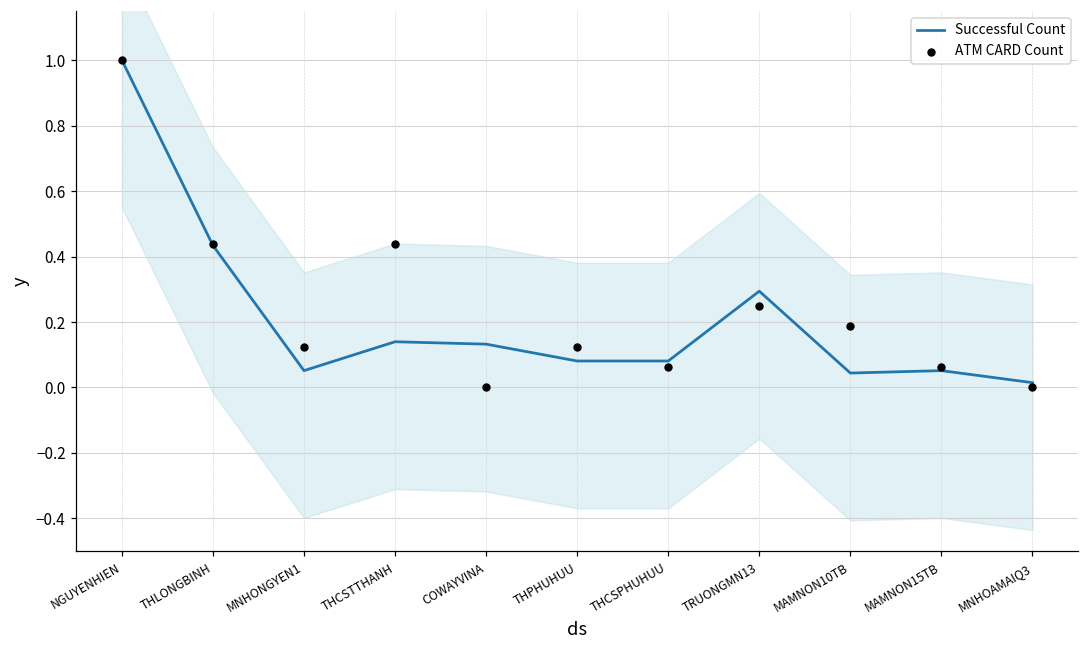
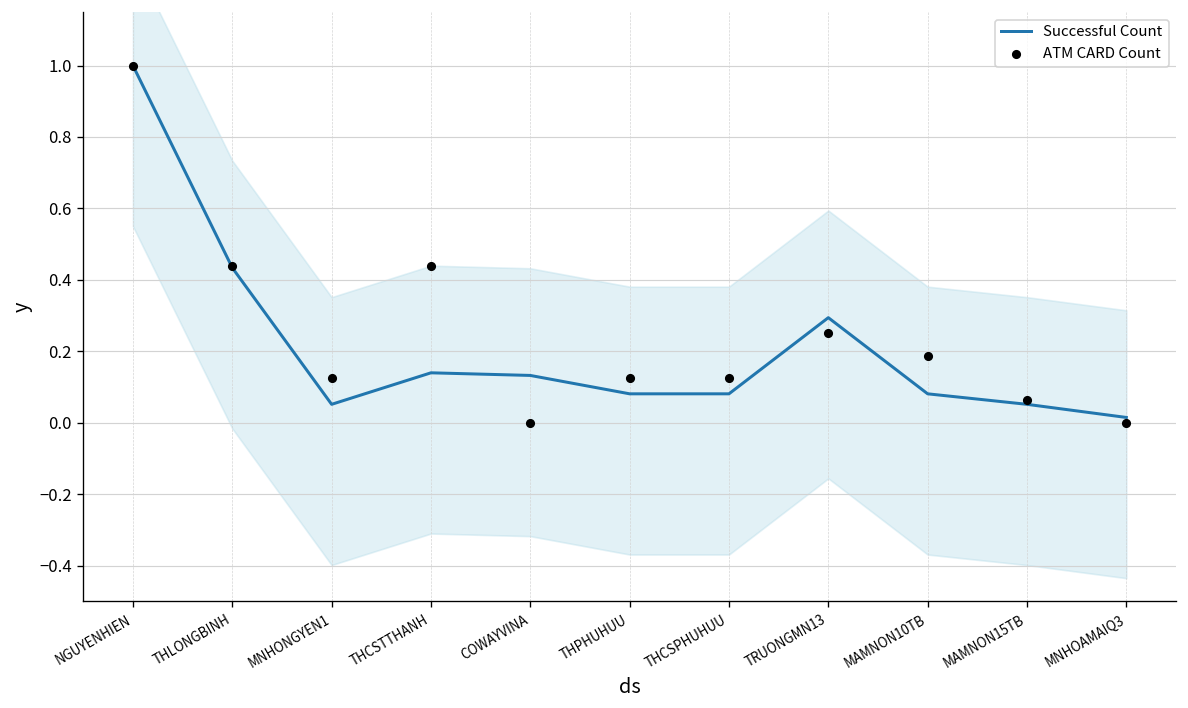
  {
    "Successful Count": {
      "MNHONGYEN1": 0.05,
      "THCSTTHANH": 0.14,
      "COWAYVINA": 0.13,
      "THPHUHUU": 0.08,
      "THCSPHUHUU": 0.08,
      "TRUONGMN13": 0.29,
-     "MAMNON10TB": 0.04,
+     "MAMNON10TB": 0.08,
      "MAMNON15TB": 0.05,
      "MNHOAMAIQ3": 0.01
    },
    "ATM CARD Count": {
-     "THCSPHUHUU": 0.06
+     "THCSPHUHUU": 0.13
    }
  }
